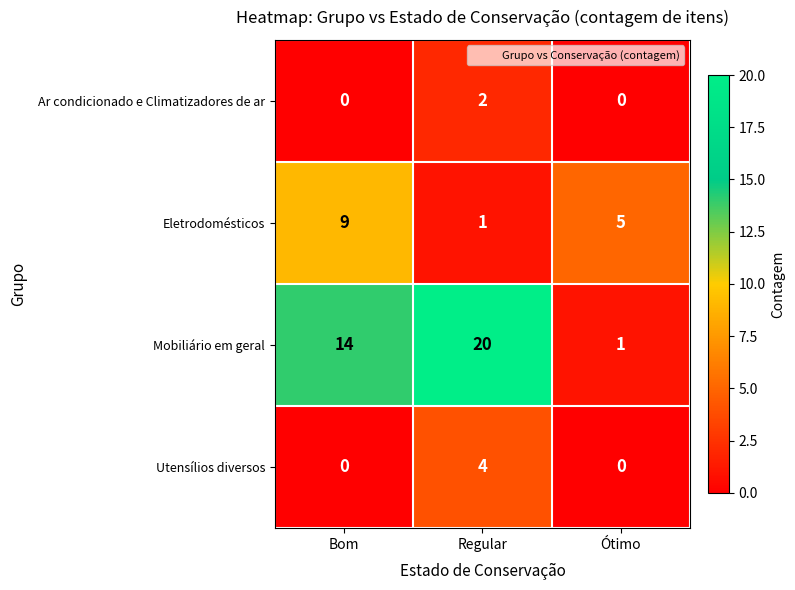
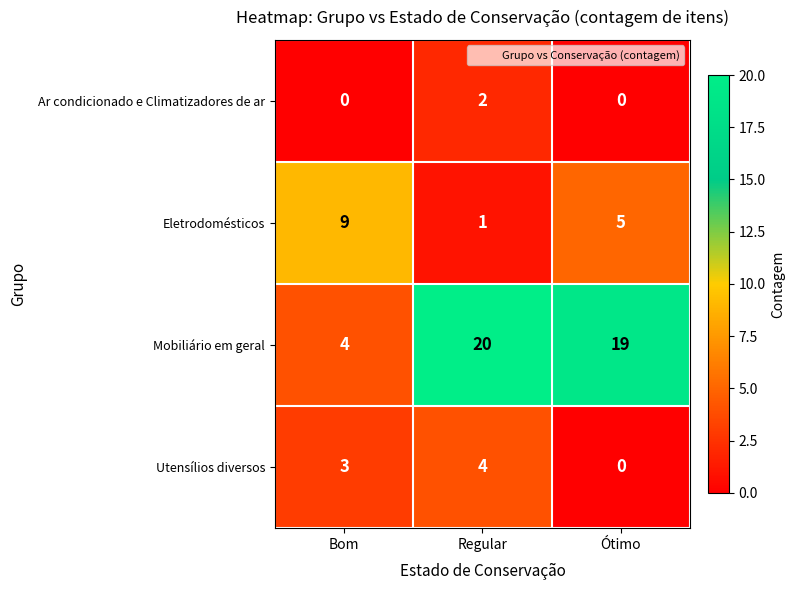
  {
    "Ar condicionado e Climatizadores de ar": {
      "Bom": 0,
      "Regular": 2,
      "Ótimo": 0
    },
    "Eletrodomésticos": {
      "Bom": 9,
      "Regular": 1,
      "Ótimo": 5
    },
    "Mobiliário em geral": {
-     "Bom": 14,
+     "Bom": 4,
      "Regular": 20,
-     "Ótimo": 1
+     "Ótimo": 19
    },
    "Utensílios diversos": {
-     "Bom": 0,
+     "Bom": 3,
      "Regular": 4,
      "Ótimo": 0
    }
  }
